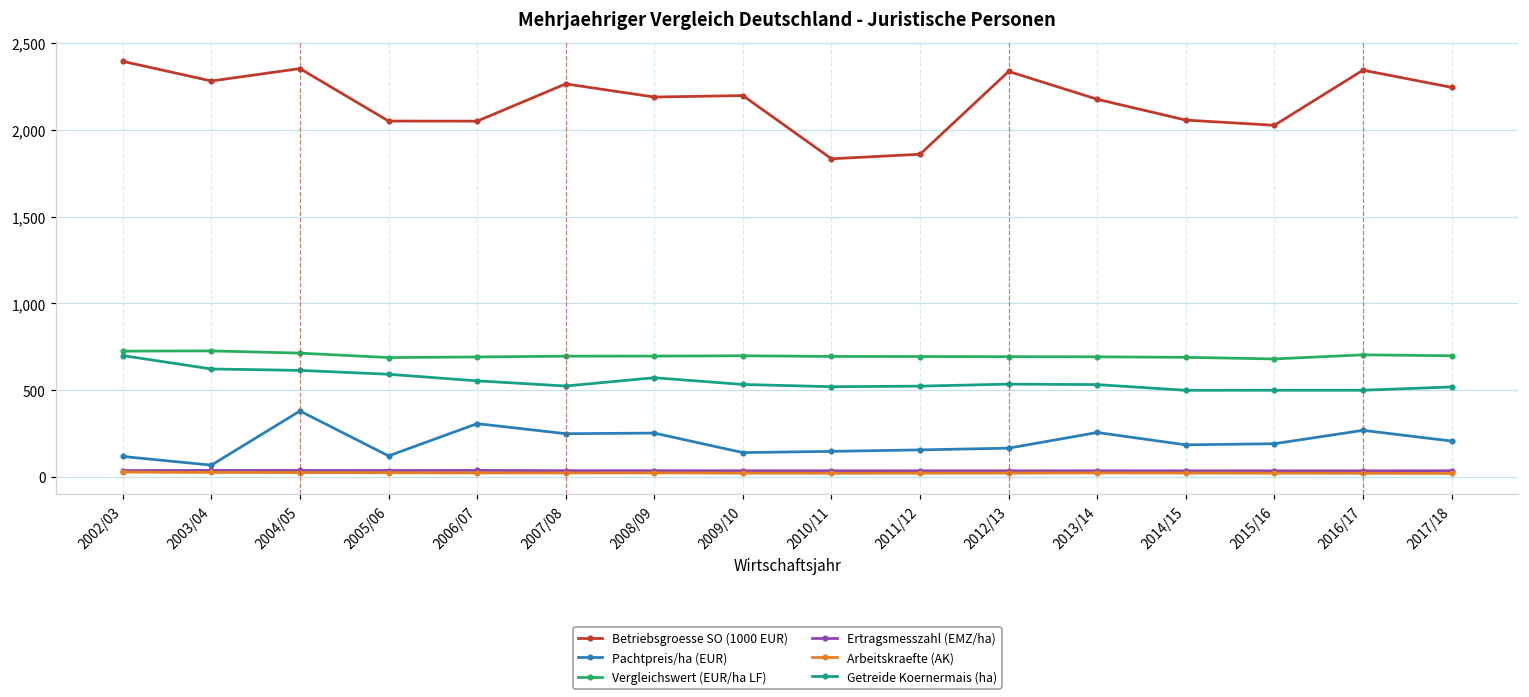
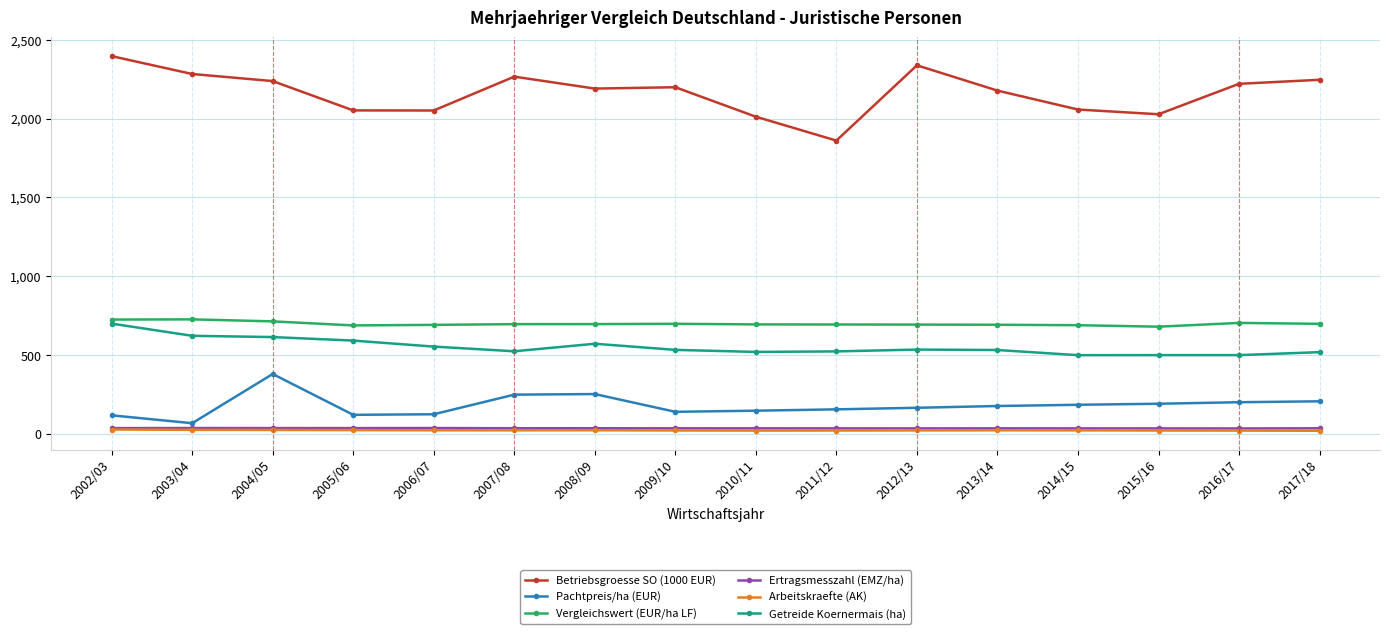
  {
    "Betriebsgroesse SO (1000 EUR)": {
      "2002/03": "2,400",
      "2003/04": "2,280",
-     "2004/05": "2,350",
+     "2004/05": "2,240",
      "2005/06": "2,050",
      "2006/07": "2,050",
      "2007/08": "2,270",
      "2008/09": "2,190",
      "2009/10": "2,200",
-     "2010/11": "1,830",
+     "2010/11": "2,010",
      "2011/12": "1,860",
      "2012/13": "2,340",
      "2013/14": "2,180",
      "2014/15": "2,060",
      "2015/16": "2,030",
-     "2016/17": "2,340",
+     "2016/17": "2,220",
      "2017/18": "2,250"
    },
    "Pachtpreis/ha (EUR)": {
      "2002/03": "120",
      "2003/04": "70",
      "2004/05": "380",
      "2005/06": "120",
-     "2006/07": "310",
+     "2006/07": "120",
      "2007/08": "250",
      "2008/09": "250",
      "2009/10": "140",
      "2010/11": "150",
      "2011/12": "160",
      "2012/13": "170",
-     "2013/14": "260",
+     "2013/14": "180",
      "2014/15": "180",
      "2015/16": "190",
-     "2016/17": "270",
+     "2016/17": "200",
      "2017/18": "210"
    }
  }
